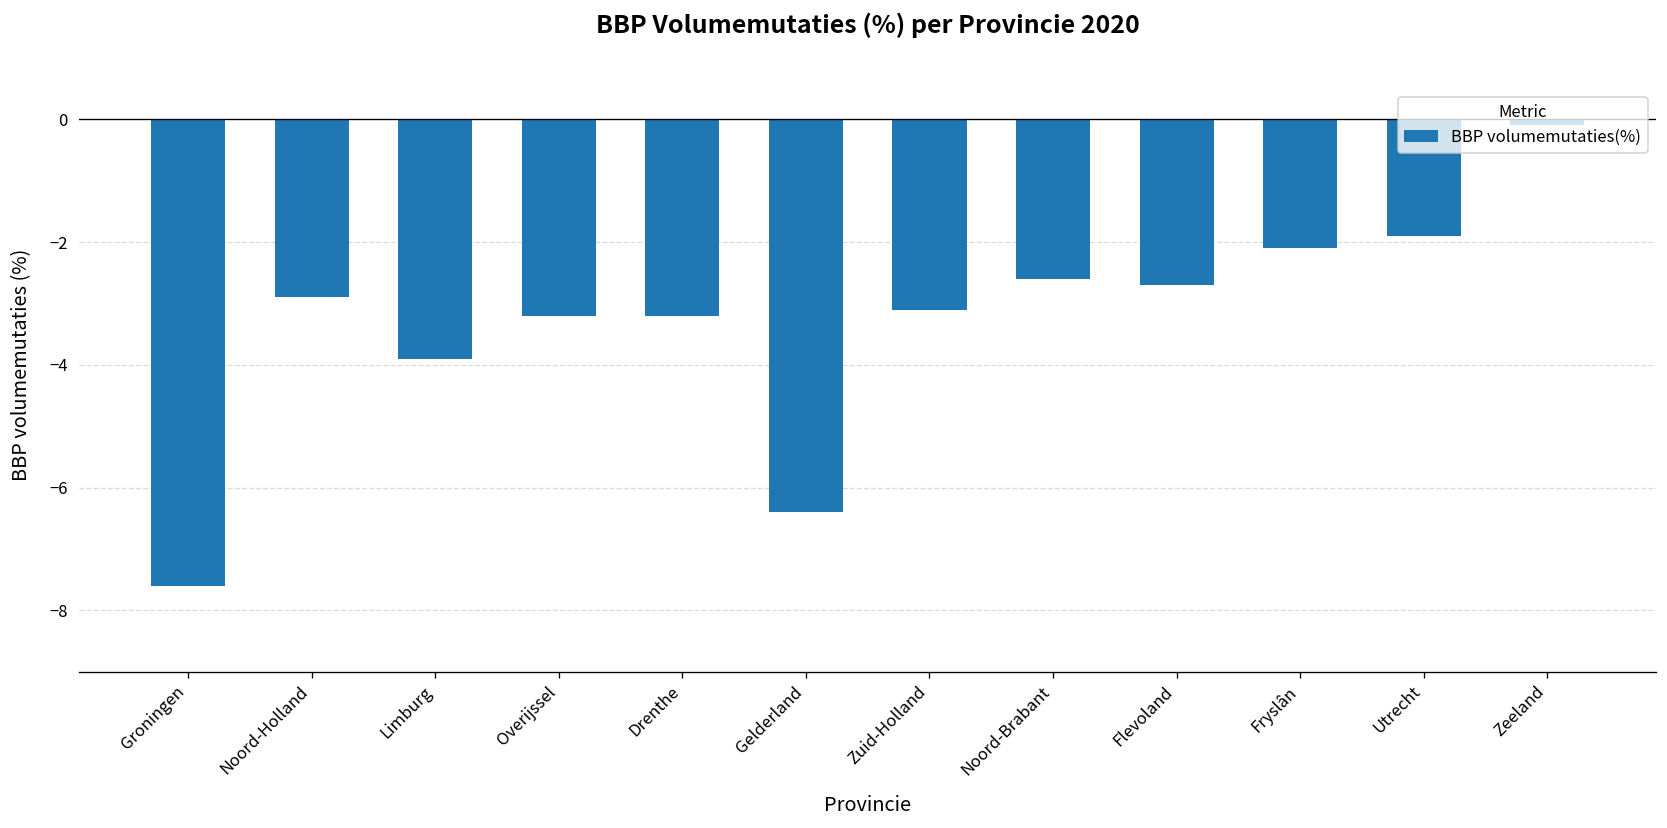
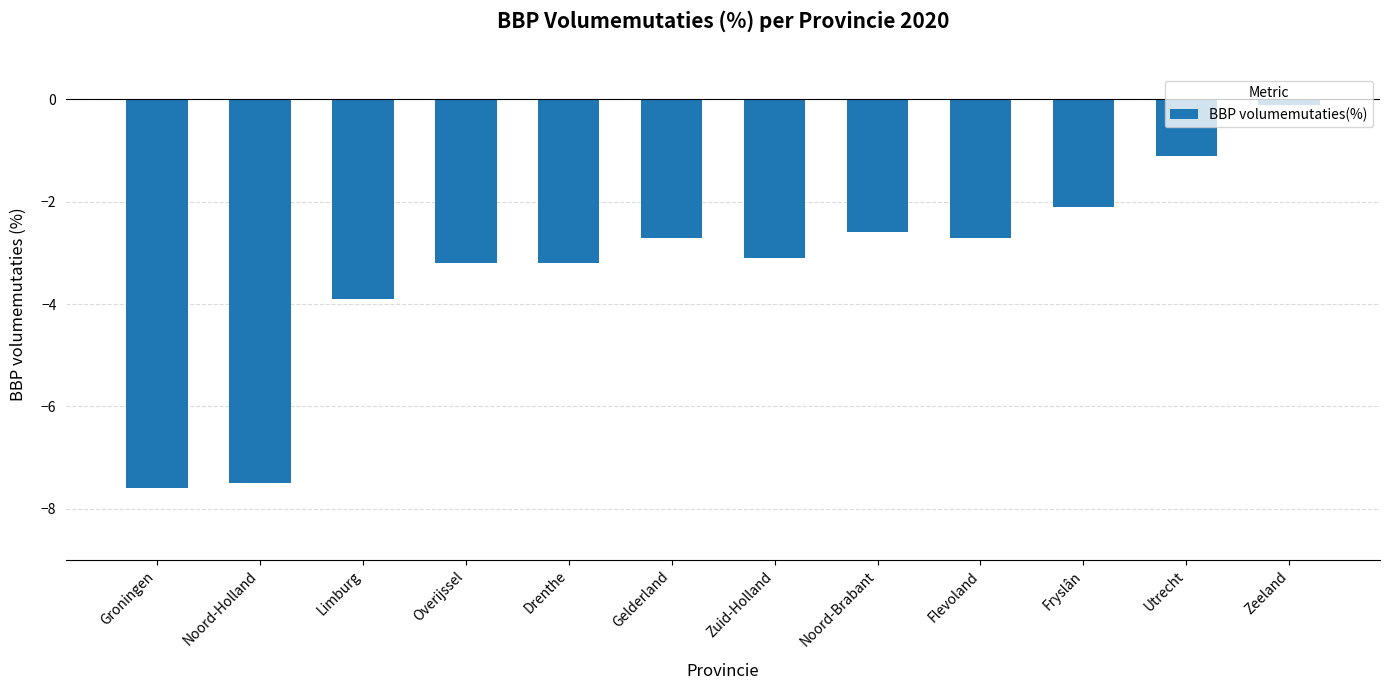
  {
    "Groningen": -7.6,
-   "Noord-Holland": -2.9,
+   "Noord-Holland": -7.5,
    "Limburg": -3.9,
    "Overijssel": -3.2,
    "Drenthe": -3.2,
-   "Gelderland": -6.4,
+   "Gelderland": -2.7,
    "Zuid-Holland": -3.1,
    "Noord-Brabant": -2.6,
    "Flevoland": -2.7,
    "Fryslân": -2.1,
-   "Utrecht": -1.9
+   "Utrecht": -1.1
  }
